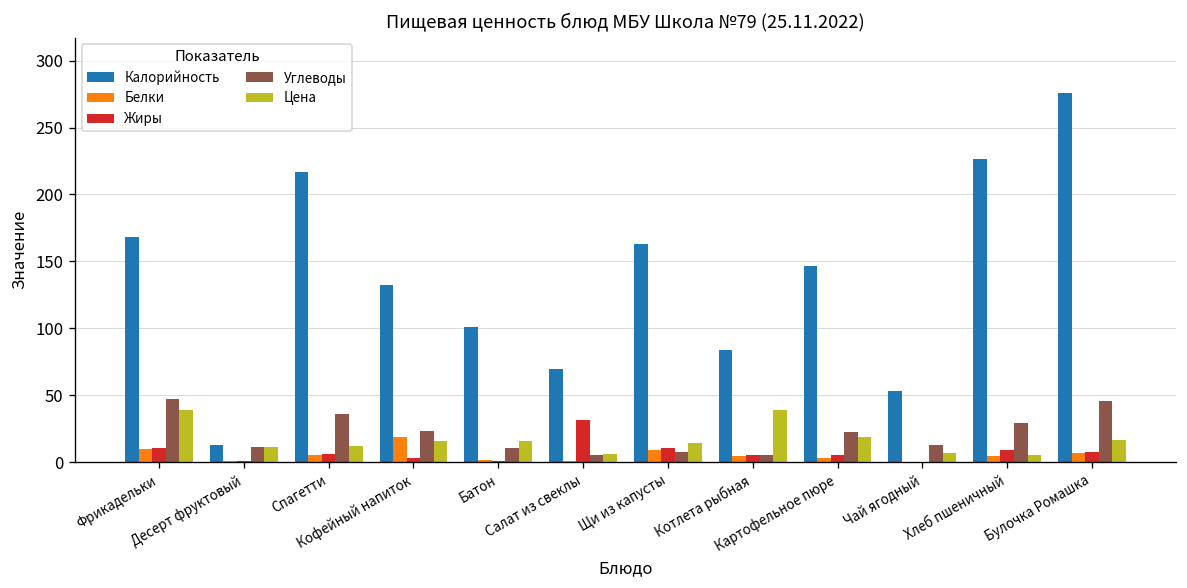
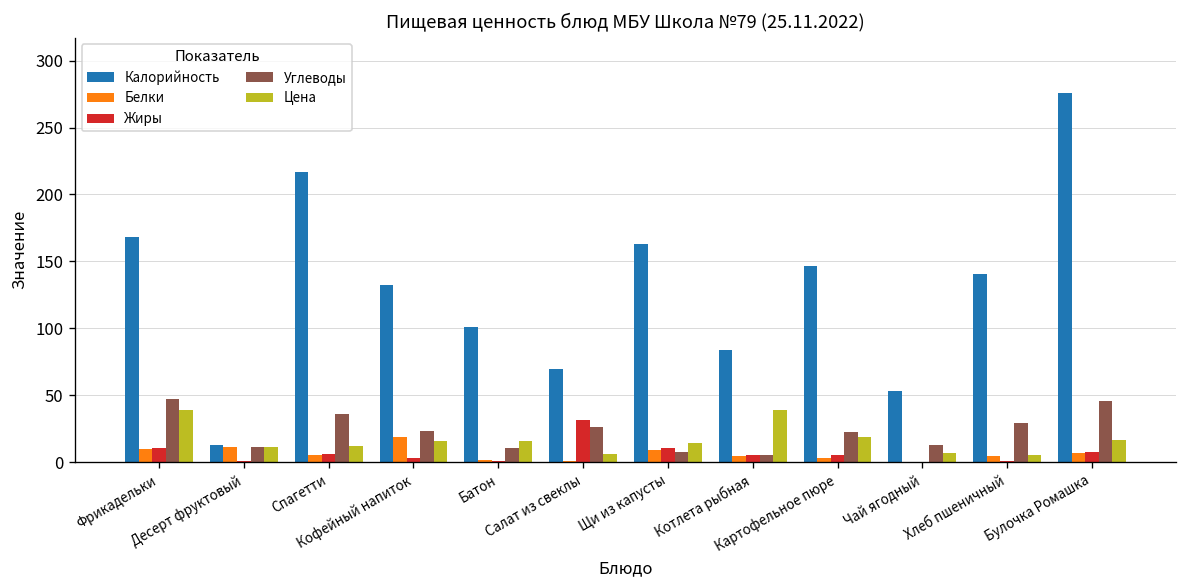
  {
    "Калорийность": {
      "Фрикадельки": 169,
      "Десерт фруктовый": 13,
      "Спагетти": 217,
      "Кофейный напиток": 133,
      "Батон": 101,
      "Салат из свеклы": 70,
      "Щи из капусты": 163,
      "Котлета рыбная": 83,
      "Картофельное пюре": 146,
      "Чай ягодный": 53,
-     "Хлеб пшеничный": 226,
+     "Хлеб пшеничный": 141,
      "Булочка Ромашка": 276
    },
    "Белки": {
      "Фрикадельки": 9,
-     "Десерт фруктовый": 0,
+     "Десерт фруктовый": 11,
      "Спагетти": 6,
      "Кофейный напиток": 19,
      "Щи из капусты": 9,
      "Котлета рыбная": 5,
      "Картофельное пюре": 3,
      "Хлеб пшеничный": 5,
      "Булочка Ромашка": 7
    },
    "Жиры": {
      "Фрикадельки": 10,
      "Спагетти": 6,
      "Кофейный напиток": 3,
      "Салат из свеклы": 31,
      "Щи из капусты": 11,
      "Котлета рыбная": 5,
      "Картофельное пюре": 5,
-     "Хлеб пшеничный": 9,
+     "Хлеб пшеничный": 0,
      "Булочка Ромашка": 7
    },
    "Углеводы": {
      "Фрикадельки": 47,
      "Десерт фруктовый": 11,
      "Спагетти": 36,
      "Кофейный напиток": 23,
      "Батон": 10,
-     "Салат из свеклы": 5,
+     "Салат из свеклы": 27,
      "Щи из капусты": 8,
      "Котлета рыбная": 5,
      "Картофельное пюре": 22,
      "Чай ягодный": 13,
      "Хлеб пшеничный": 30,
      "Булочка Ромашка": 46
    },
    "Цена": {
      "Фрикадельки": 39,
      "Десерт фруктовый": 11,
      "Спагетти": 12,
      "Кофейный напиток": 16,
      "Батон": 16,
      "Салат из свеклы": 6,
      "Щи из капусты": 14,
      "Котлета рыбная": 39,
      "Картофельное пюре": 19,
      "Чай ягодный": 7,
      "Хлеб пшеничный": 5,
      "Булочка Ромашка": 16
    }
  }
